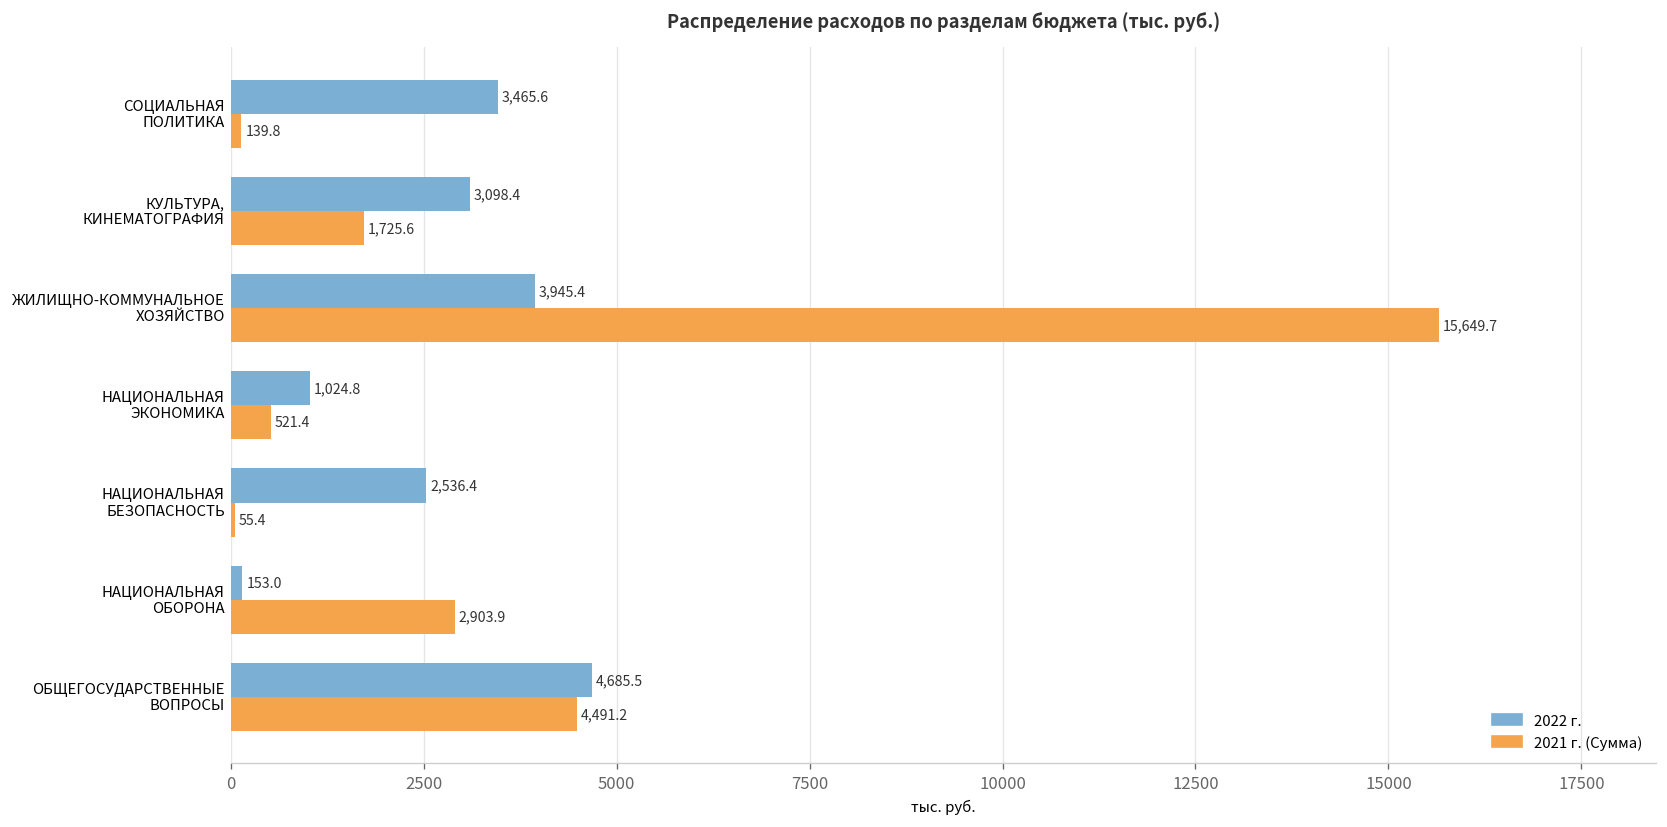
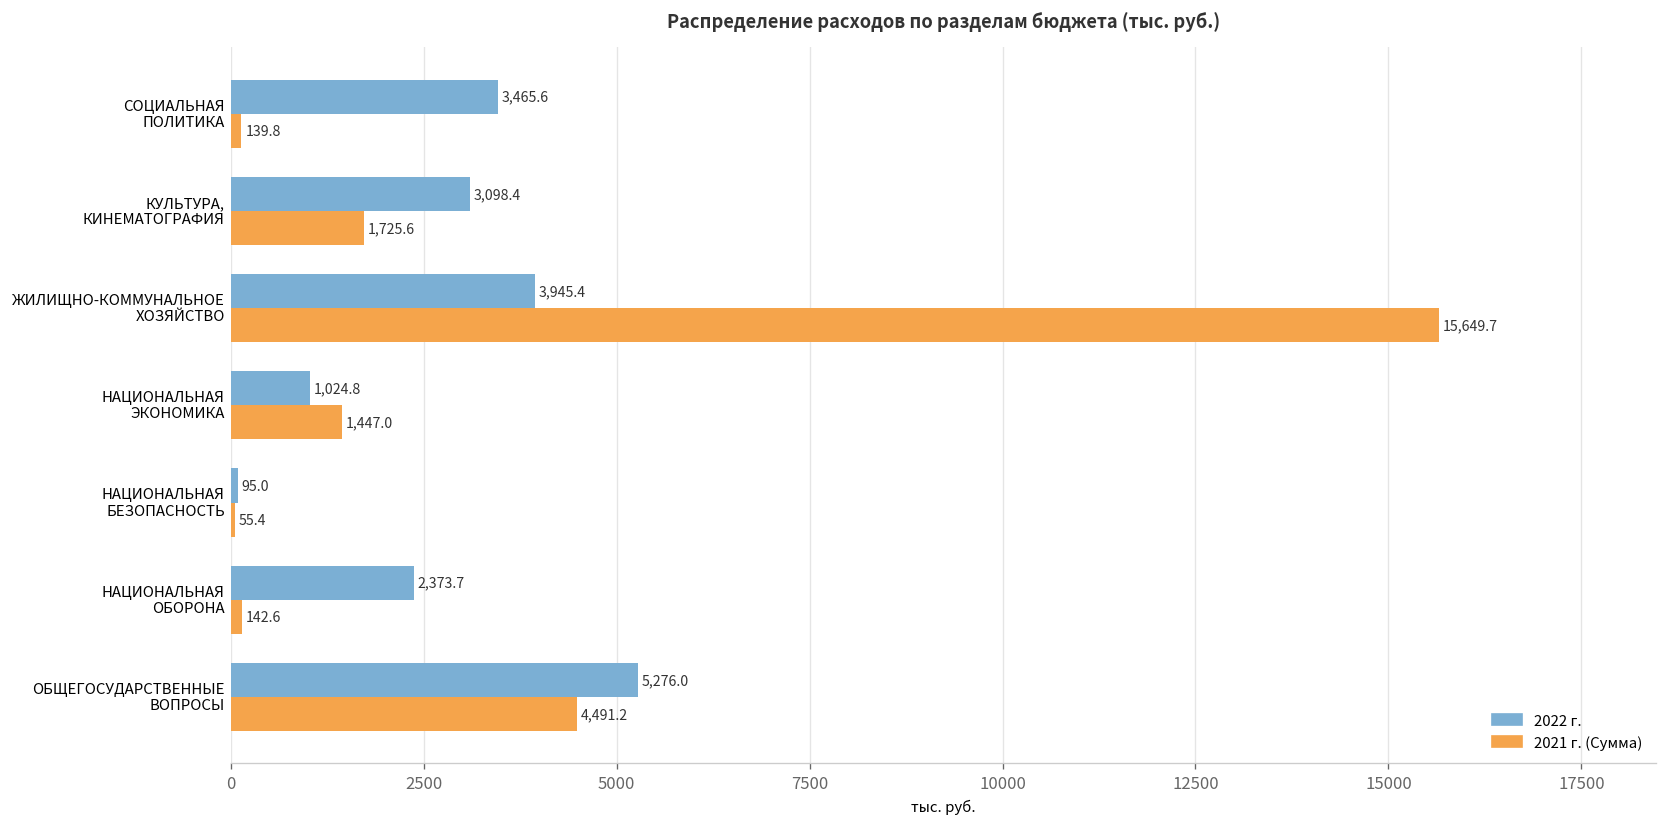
  {
    "2022 г.": {
      "СОЦИАЛЬНАЯ ПОЛИТИКА": "3,465.6",
      "КУЛЬТУРА, КИНЕМАТОГРАФИЯ": "3,098.4",
      "ЖИЛИЩНО-КОММУНАЛЬНОЕ ХОЗЯЙСТВО": "3,945.4",
      "НАЦИОНАЛЬНАЯ ЭКОНОМИКА": "1,024.8",
-     "НАЦИОНАЛЬНАЯ БЕЗОПАСНОСТЬ": "2,536.4",
-     "НАЦИОНАЛЬНАЯ ОБОРОНА": "153.0",
-     "ОБЩЕГОСУДАРСТВЕННЫЕ ВОПРОСЫ": "4,685.5"
+     "НАЦИОНАЛЬНАЯ БЕЗОПАСНОСТЬ": "95.0",
+     "НАЦИОНАЛЬНАЯ ОБОРОНА": "2,373.7",
+     "ОБЩЕГОСУДАРСТВЕННЫЕ ВОПРОСЫ": "5,276.0"
    },
    "2021 г. (Сумма)": {
      "СОЦИАЛЬНАЯ ПОЛИТИКА": "139.8",
      "КУЛЬТУРА, КИНЕМАТОГРАФИЯ": "1,725.6",
      "ЖИЛИЩНО-КОММУНАЛЬНОЕ ХОЗЯЙСТВО": "15,649.7",
-     "НАЦИОНАЛЬНАЯ ЭКОНОМИКА": "521.4",
+     "НАЦИОНАЛЬНАЯ ЭКОНОМИКА": "1,447.0",
      "НАЦИОНАЛЬНАЯ БЕЗОПАСНОСТЬ": "55.4",
-     "НАЦИОНАЛЬНАЯ ОБОРОНА": "2,903.9",
+     "НАЦИОНАЛЬНАЯ ОБОРОНА": "142.6",
      "ОБЩЕГОСУДАРСТВЕННЫЕ ВОПРОСЫ": "4,491.2"
    }
  }
